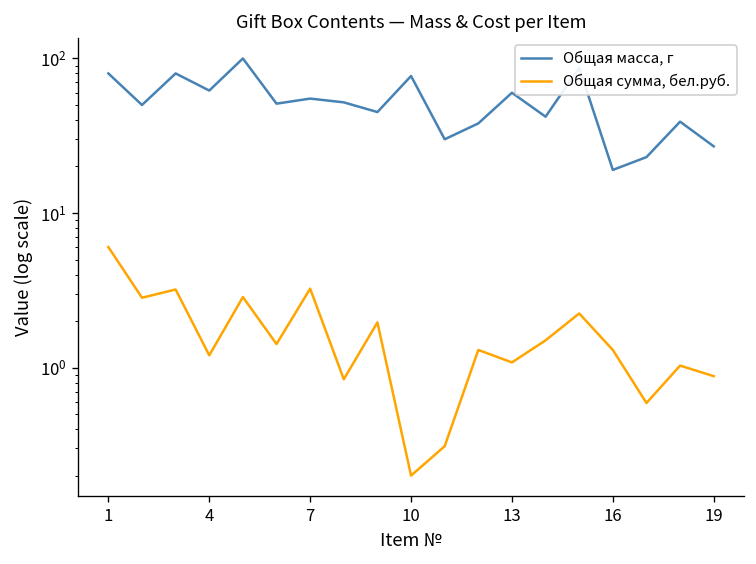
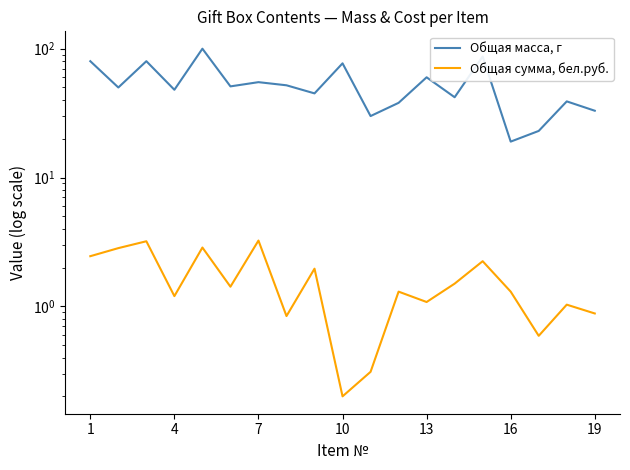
  {
    "Общая масса, г": {
      "1": 80,
-     "4": 60,
+     "4": 48,
      "7": 55,
      "10": 80,
      "13": 60,
      "16": 19,
-     "19": 27
+     "19": 33
    },
    "Общая сумма, бел.руб.": {
-     "1": 6,
+     "1": 2.5,
      "4": 1.2,
      "7": 3.2,
      "10": 0.2,
      "13": 1.1,
      "16": 1.3,
      "19": 0.9
    }
  }
